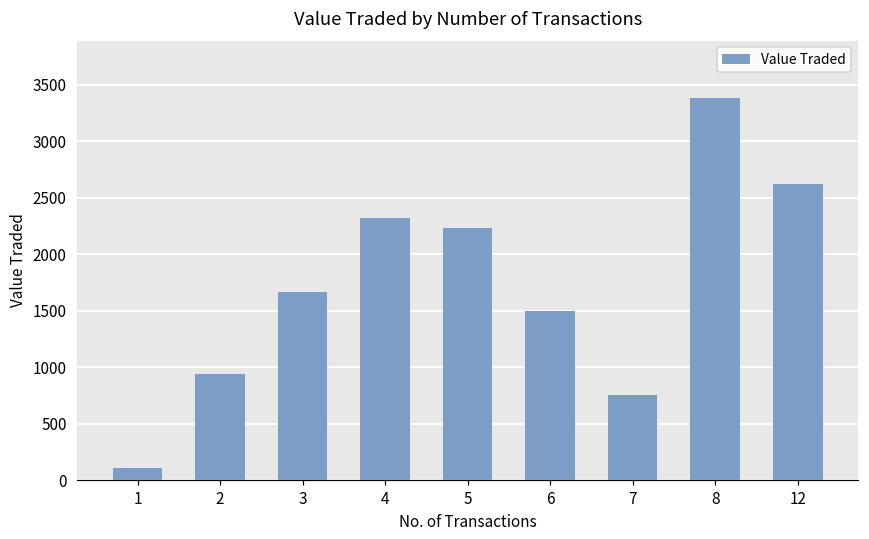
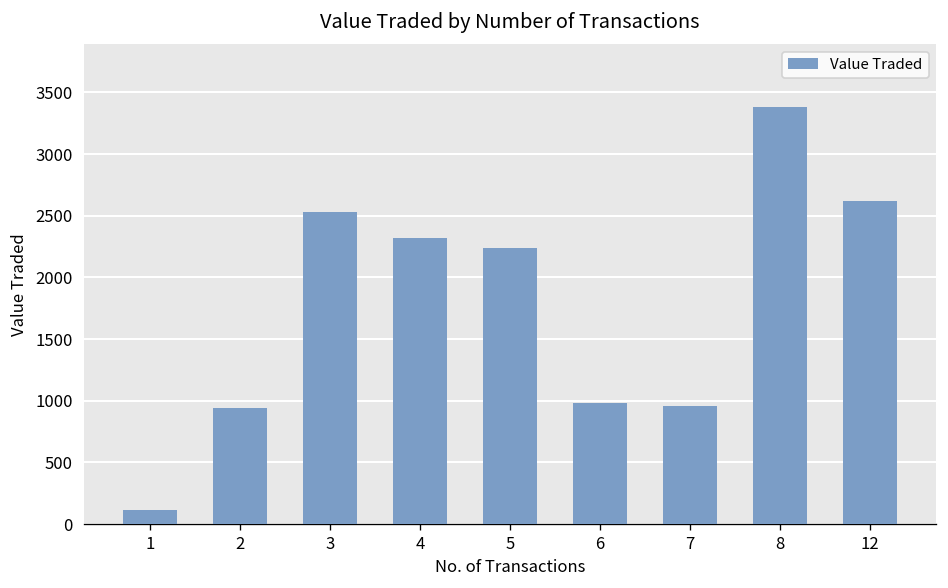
  {
    "1": 110,
    "2": 940,
-   "3": 1660,
+   "3": 2530,
    "4": 2320,
    "5": 2240,
-   "6": 1500,
-   "7": 750,
+   "6": 980,
+   "7": 960,
    "8": 3380,
    "12": 2620
  }
